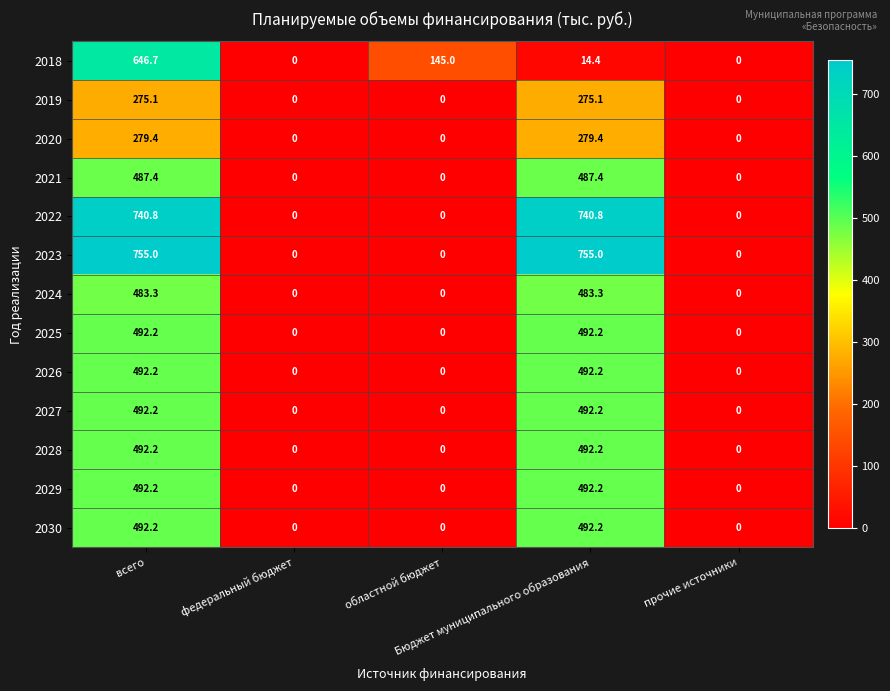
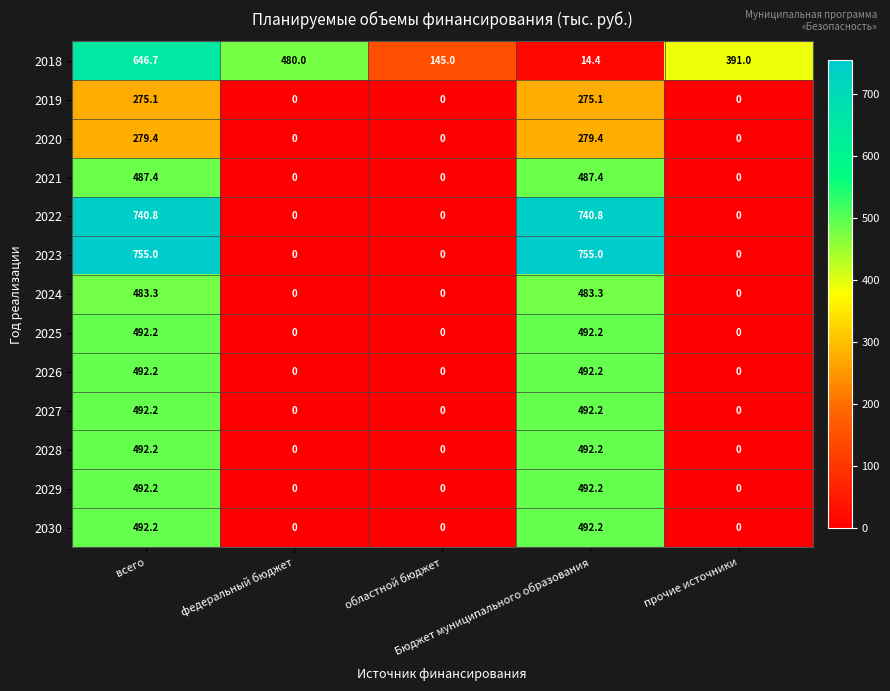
  {
    "2018": {
      "всего": 646.7,
-     "федеральный бюджет": 0,
+     "федеральный бюджет": 480.0,
      "областной бюджет": 145.0,
      "Бюджет муниципального образования": 14.4,
-     "прочие источники": 0
+     "прочие источники": 391.0
    },
    "2019": {
      "всего": 275.1,
      "федеральный бюджет": 0,
      "областной бюджет": 0,
      "Бюджет муниципального образования": 275.1,
      "прочие источники": 0
    },
    "2020": {
      "всего": 279.4,
      "федеральный бюджет": 0,
      "областной бюджет": 0,
      "Бюджет муниципального образования": 279.4,
      "прочие источники": 0
    },
    "2021": {
      "всего": 487.4,
      "федеральный бюджет": 0,
      "областной бюджет": 0,
      "Бюджет муниципального образования": 487.4,
      "прочие источники": 0
    },
    "2022": {
      "всего": 740.8,
      "федеральный бюджет": 0,
      "областной бюджет": 0,
      "Бюджет муниципального образования": 740.8,
      "прочие источники": 0
    },
    "2023": {
      "всего": 755.0,
      "федеральный бюджет": 0,
      "областной бюджет": 0,
      "Бюджет муниципального образования": 755.0,
      "прочие источники": 0
    },
    "2024": {
      "всего": 483.3,
      "федеральный бюджет": 0,
      "областной бюджет": 0,
      "Бюджет муниципального образования": 483.3,
      "прочие источники": 0
    },
    "2025": {
      "всего": 492.2,
      "федеральный бюджет": 0,
      "областной бюджет": 0,
      "Бюджет муниципального образования": 492.2,
      "прочие источники": 0
    },
    "2026": {
      "всего": 492.2,
      "федеральный бюджет": 0,
      "областной бюджет": 0,
      "Бюджет муниципального образования": 492.2,
      "прочие источники": 0
    },
    "2027": {
      "всего": 492.2,
      "федеральный бюджет": 0,
      "областной бюджет": 0,
      "Бюджет муниципального образования": 492.2,
      "прочие источники": 0
    },
    "2028": {
      "всего": 492.2,
      "федеральный бюджет": 0,
      "областной бюджет": 0,
      "Бюджет муниципального образования": 492.2,
      "прочие источники": 0
    },
    "2029": {
      "всего": 492.2,
      "федеральный бюджет": 0,
      "областной бюджет": 0,
      "Бюджет муниципального образования": 492.2,
      "прочие источники": 0
    },
    "2030": {
      "всего": 492.2,
      "федеральный бюджет": 0,
      "областной бюджет": 0,
      "Бюджет муниципального образования": 492.2,
      "прочие источники": 0
    }
  }
